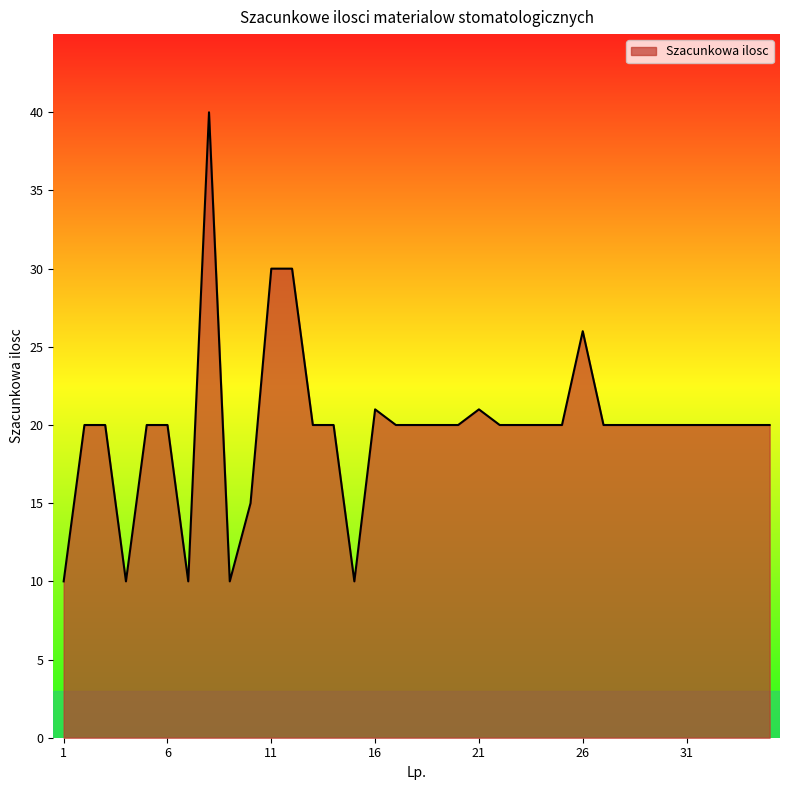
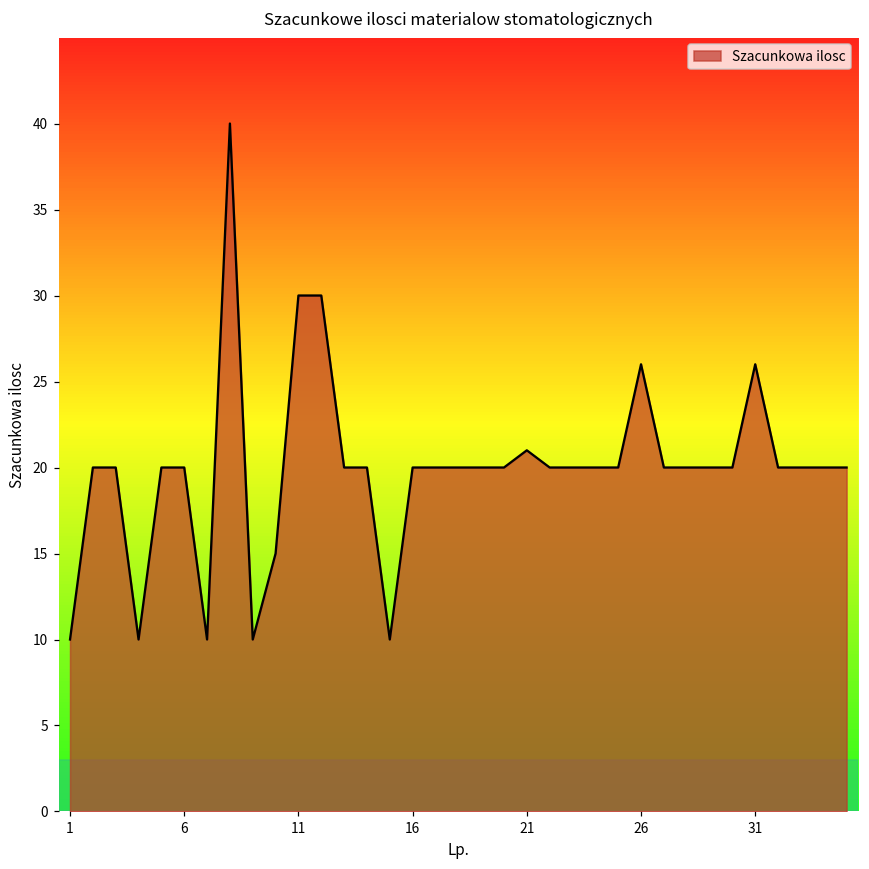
  {
    "1": 10,
    "6": 20,
    "11": 30,
-   "16": 21,
+   "16": 20,
    "21": 21,
    "26": 26,
-   "31": 20
+   "31": 26
  }
